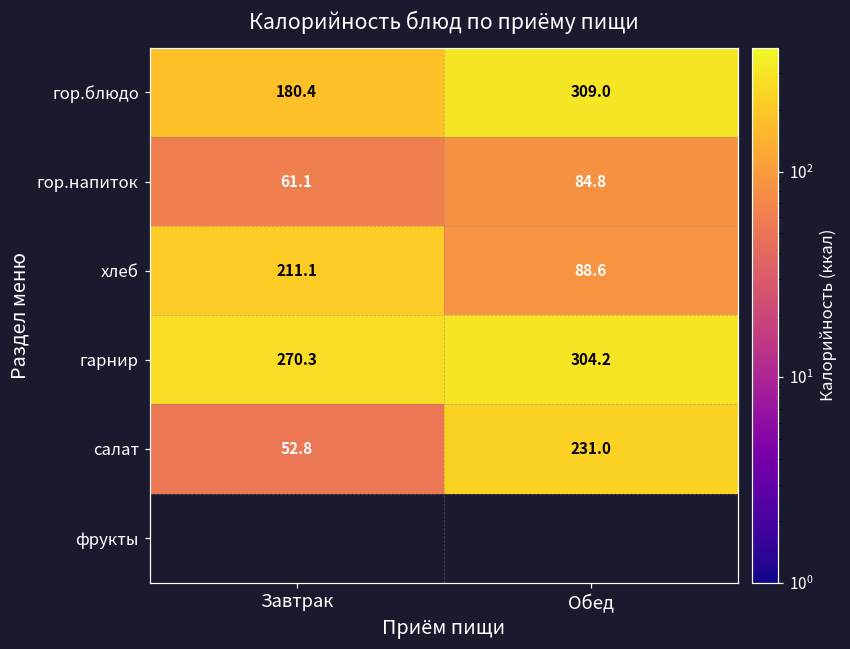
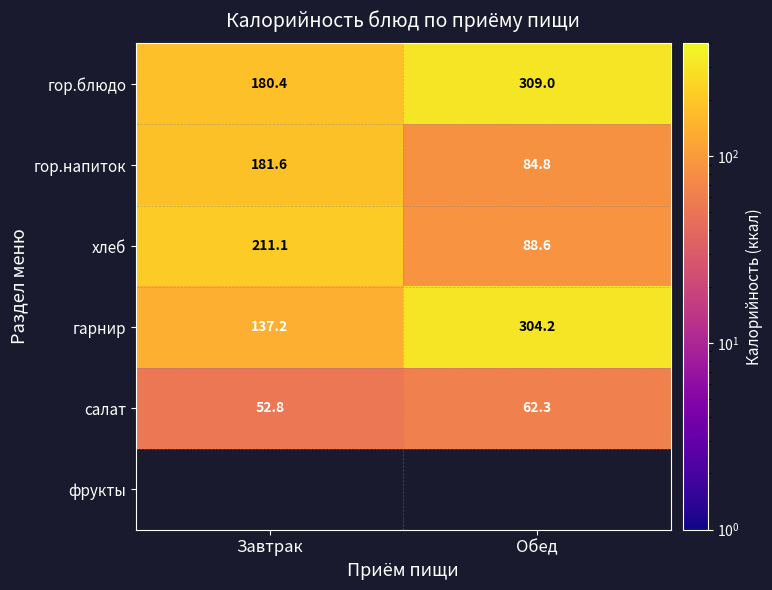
  {
    "гор.блюдо": {
      "Завтрак": 180.4,
      "Обед": 309.0
    },
    "гор.напиток": {
-     "Завтрак": 61.1,
+     "Завтрак": 181.6,
      "Обед": 84.8
    },
    "хлеб": {
      "Завтрак": 211.1,
      "Обед": 88.6
    },
    "гарнир": {
-     "Завтрак": 270.3,
+     "Завтрак": 137.2,
      "Обед": 304.2
    },
    "салат": {
      "Завтрак": 52.8,
-     "Обед": 231.0
+     "Обед": 62.3
    }
  }
